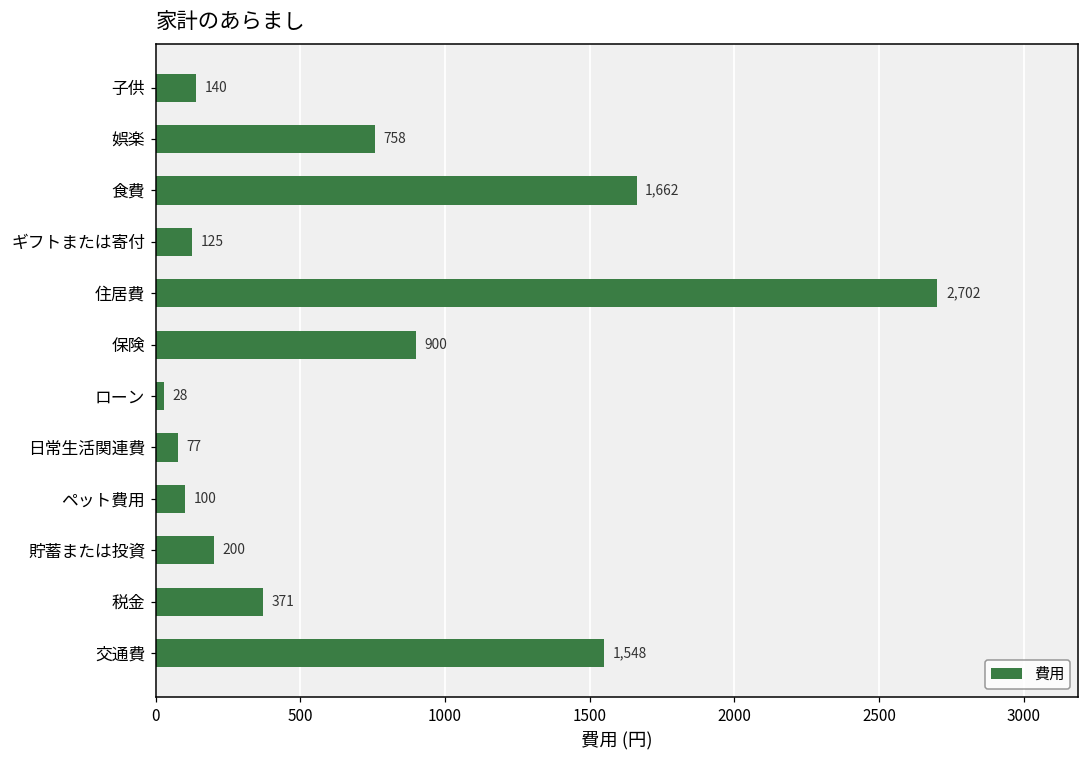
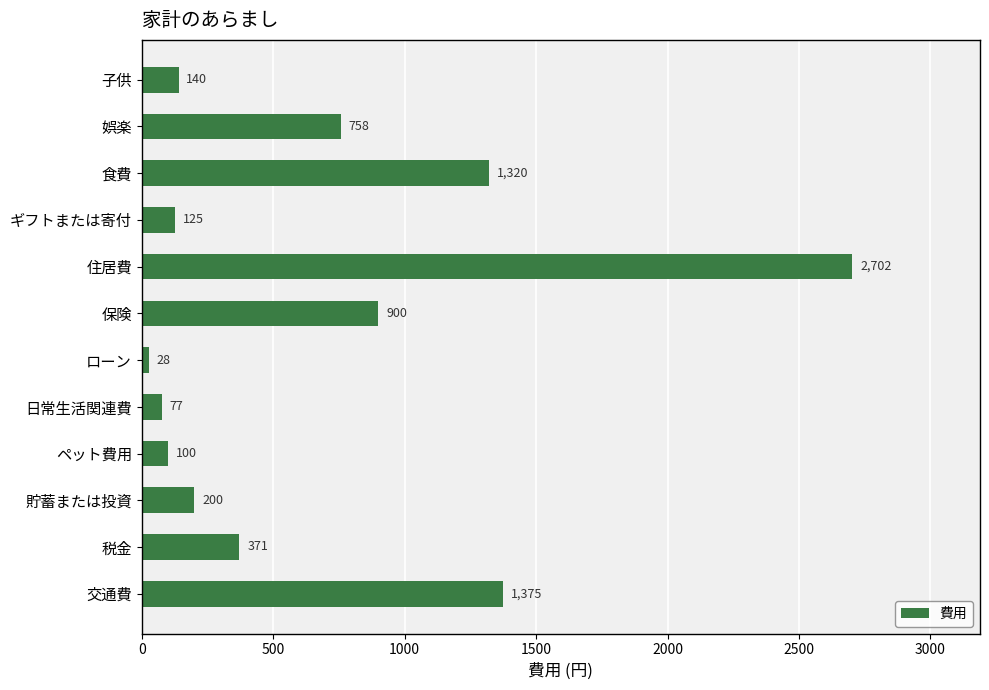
  {
    "子供": "140",
    "娯楽": "758",
-   "食費": "1,662",
+   "食費": "1,320",
    "ギフトまたは寄付": "125",
    "住居費": "2,702",
    "保険": "900",
    "ローン": "28",
    "日常生活関連費": "77",
    "ペット費用": "100",
    "貯蓄または投資": "200",
    "税金": "371",
-   "交通費": "1,548"
+   "交通費": "1,375"
  }
